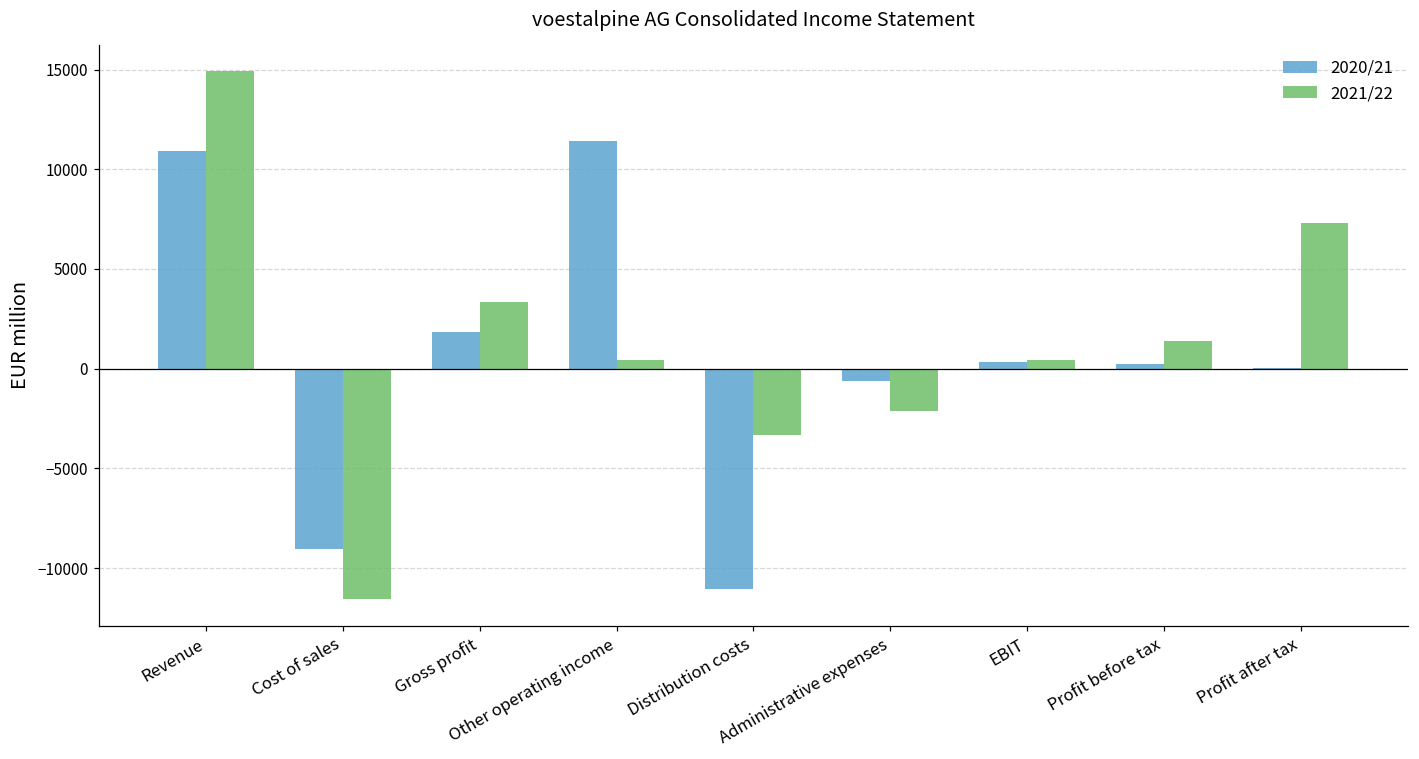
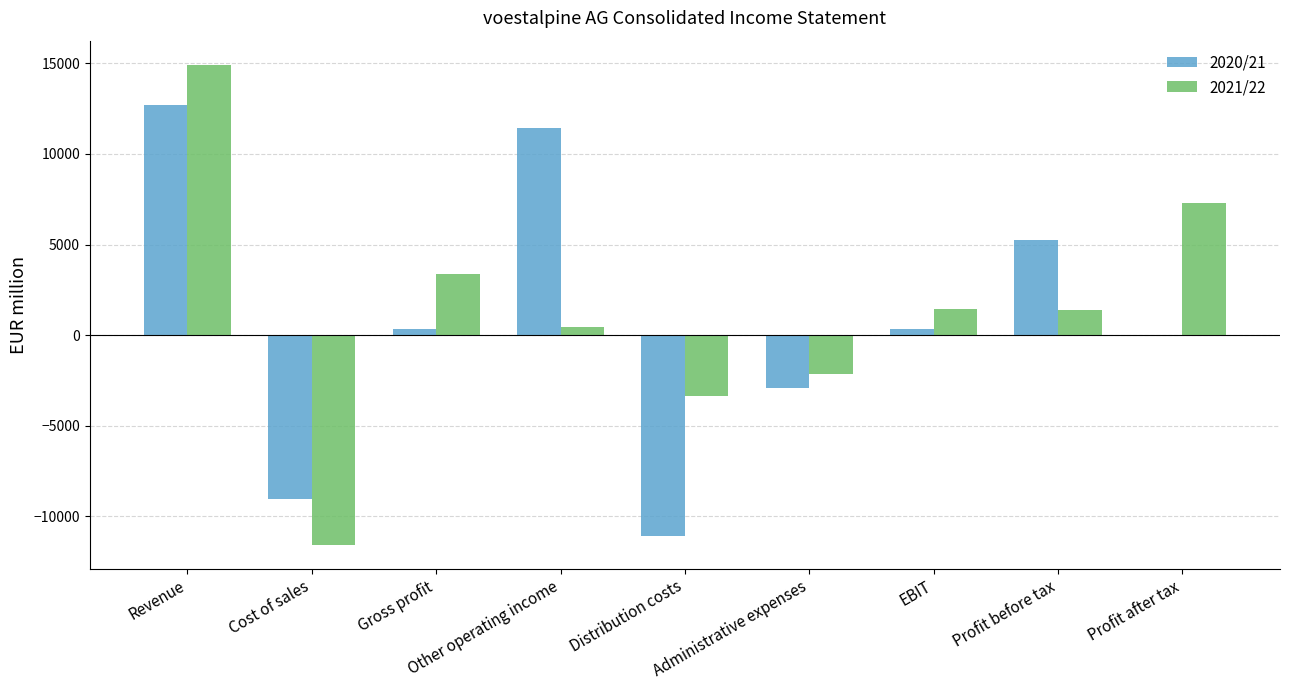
  {
    "2020/21": {
-     "Revenue": 10900,
+     "Revenue": 12700,
      "Cost of sales": -9100,
-     "Gross profit": 1800,
+     "Gross profit": 400,
      "Other operating income": 11400,
      "Distribution costs": -11100,
-     "Administrative expenses": -600,
+     "Administrative expenses": -2900,
      "EBIT": 300,
-     "Profit before tax": 200
+     "Profit before tax": 5200
    },
    "2021/22": {
      "Revenue": 14900,
      "Cost of sales": -11600,
      "Gross profit": 3400,
      "Other operating income": 400,
      "Distribution costs": -3300,
      "Administrative expenses": -2100,
-     "EBIT": 400,
+     "EBIT": 1500,
      "Profit before tax": 1400,
      "Profit after tax": 7300
    }
  }
